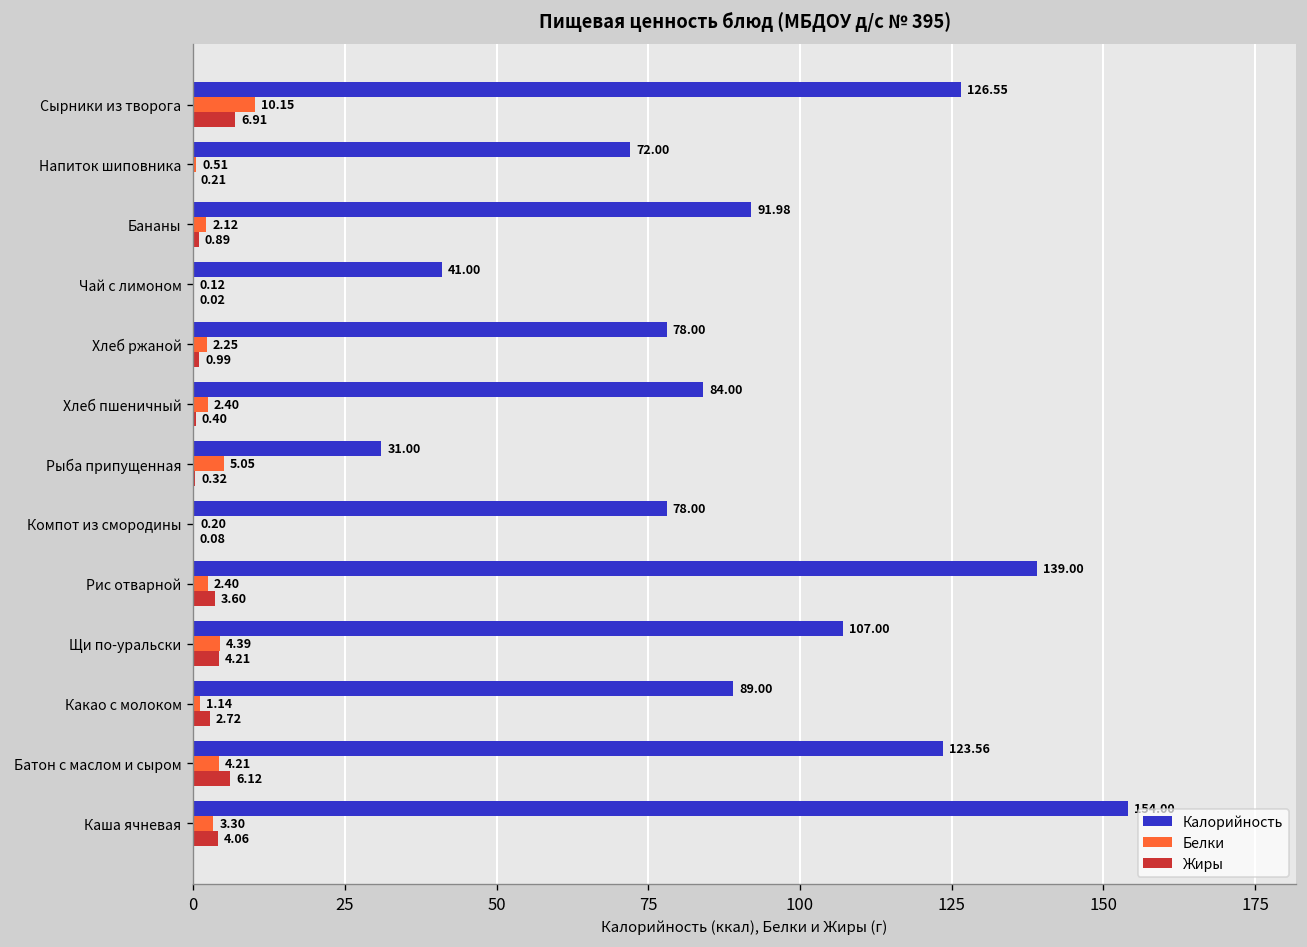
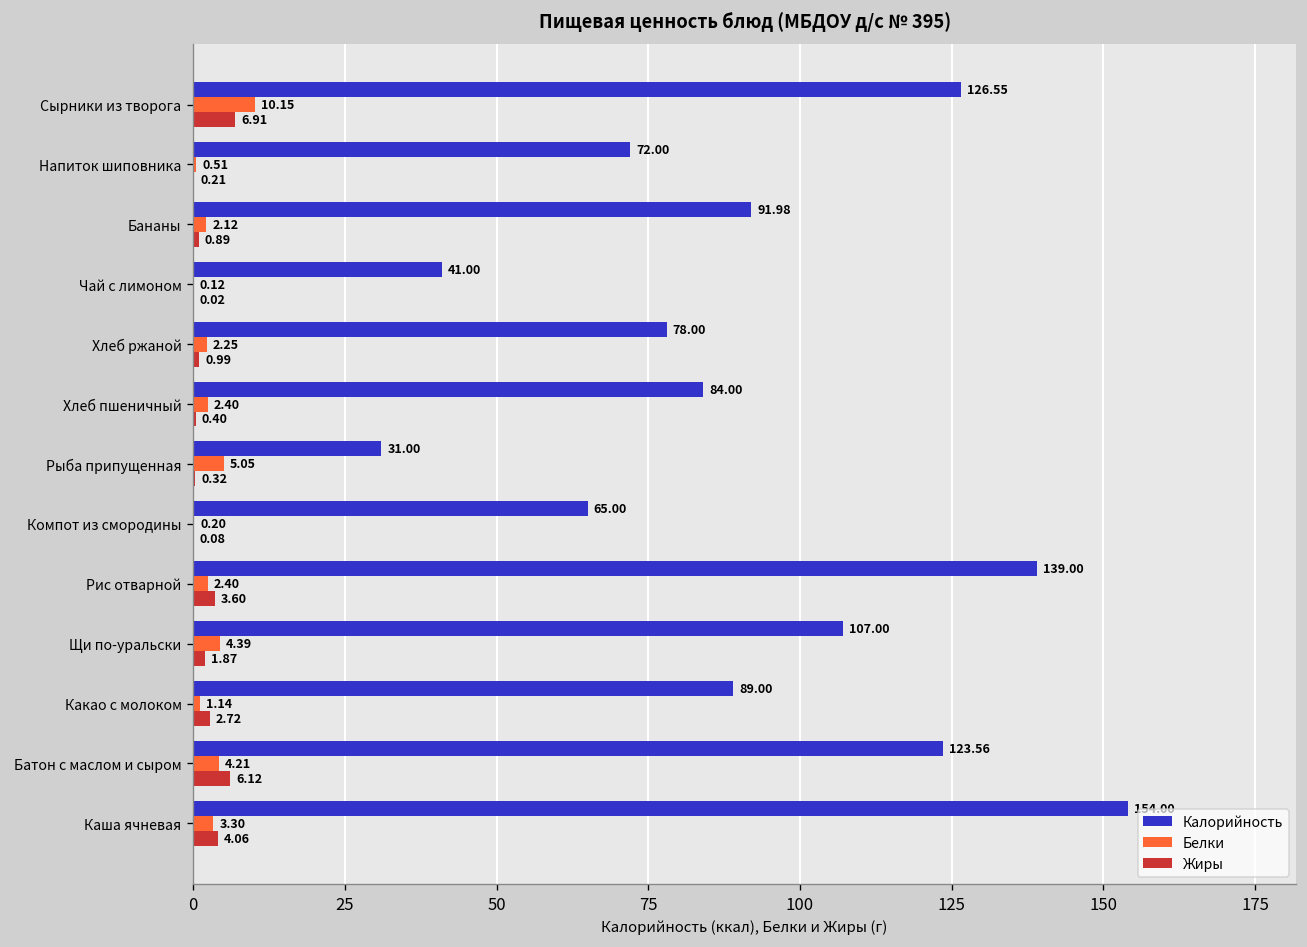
  {
    "Калорийность": {
      "Сырники из творога": 126.55,
      "Напиток шиповника": 72.00,
      "Бананы": 91.98,
      "Чай с лимоном": 41.00,
      "Хлеб ржаной": 78.00,
      "Хлеб пшеничный": 84.00,
      "Рыба припущенная": 31.00,
-     "Компот из смородины": 78.00,
+     "Компот из смородины": 65.00,
      "Рис отварной": 139.00,
      "Щи по-уральски": 107.00,
      "Какао с молоком": 89.00,
      "Батон с маслом и сыром": 123.56
    },
    "Белки": {
      "Сырники из творога": 10.15,
      "Напиток шиповника": 0.51,
      "Бананы": 2.12,
      "Чай с лимоном": 0.12,
      "Хлеб ржаной": 2.25,
      "Хлеб пшеничный": 2.40,
      "Рыба припущенная": 5.05,
      "Компот из смородины": 0.20,
      "Рис отварной": 2.40,
      "Щи по-уральски": 4.39,
      "Какао с молоком": 1.14,
      "Батон с маслом и сыром": 4.21,
      "Каша ячневая": 3.30
    },
    "Жиры": {
      "Сырники из творога": 6.91,
      "Напиток шиповника": 0.21,
      "Бананы": 0.89,
      "Чай с лимоном": 0.02,
      "Хлеб ржаной": 0.99,
      "Хлеб пшеничный": 0.40,
      "Рыба припущенная": 0.32,
      "Компот из смородины": 0.08,
      "Рис отварной": 3.60,
-     "Щи по-уральски": 4.21,
+     "Щи по-уральски": 1.87,
      "Какао с молоком": 2.72,
      "Батон с маслом и сыром": 6.12,
      "Каша ячневая": 4.06
    }
  }
